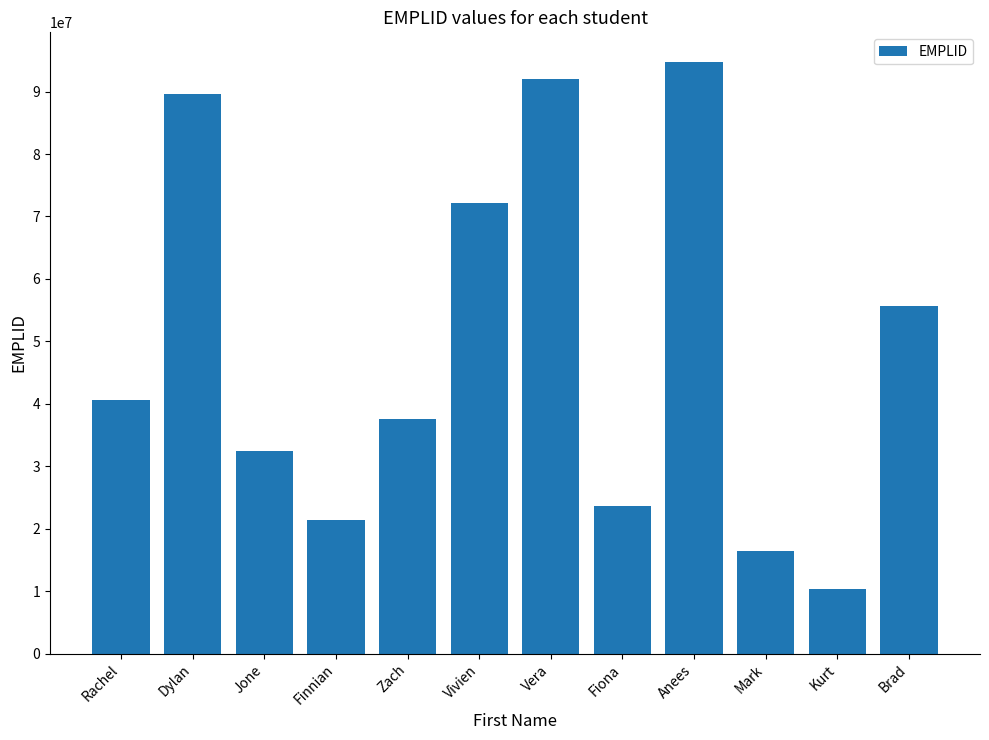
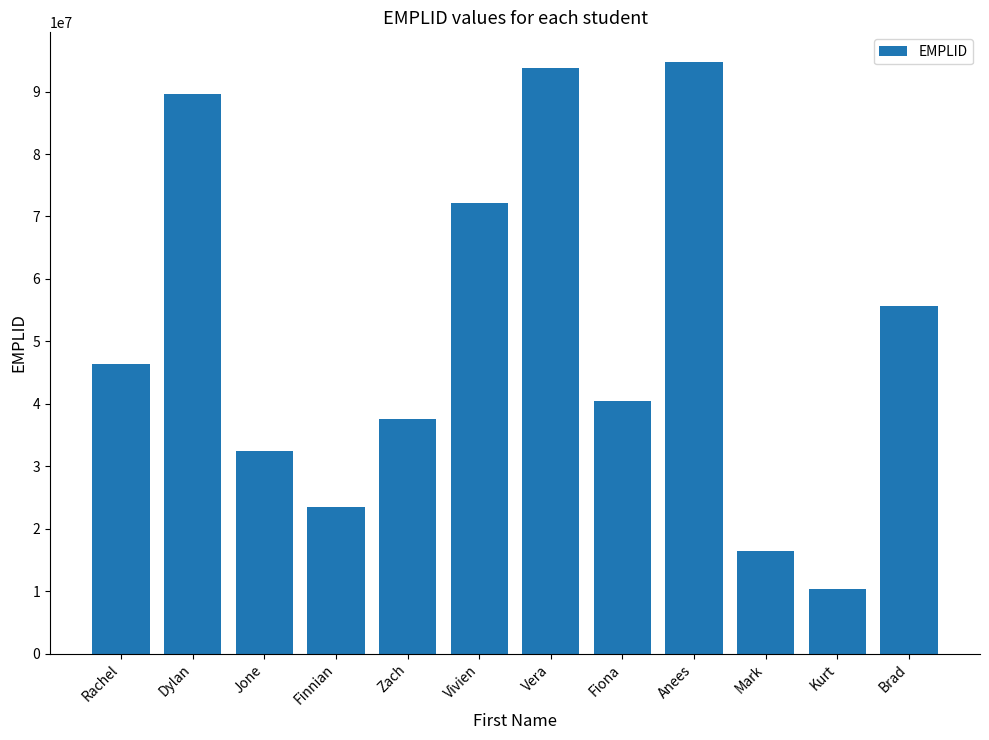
  {
-   "Rachel": 41000000,
+   "Rachel": 46000000,
    "Dylan": 90000000,
    "Jone": 32000000,
-   "Finnian": 21000000,
+   "Finnian": 23000000,
    "Zach": 38000000,
    "Vivien": 72000000,
-   "Vera": 92000000,
-   "Fiona": 24000000,
+   "Vera": 94000000,
+   "Fiona": 40000000,
    "Anees": 95000000,
    "Mark": 16000000,
    "Kurt": 10000000,
    "Brad": 56000000
  }
